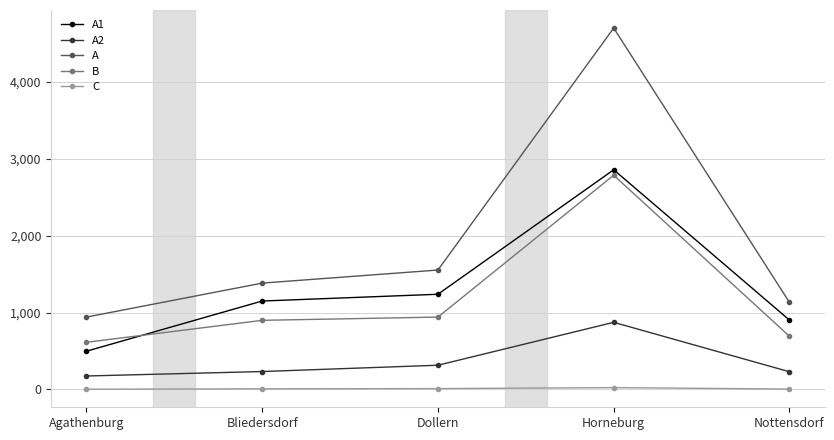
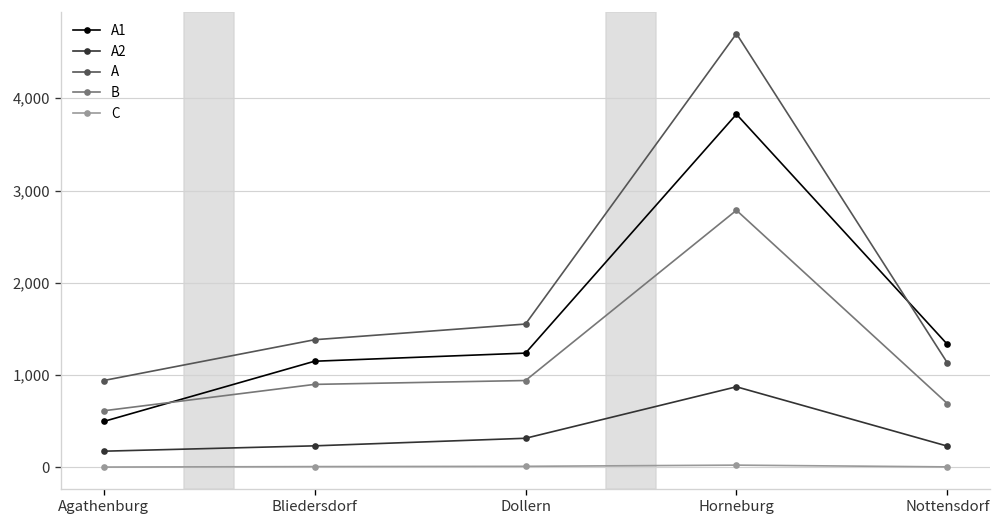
  {
    "A1": {
      "Agathenburg": "500",
      "Bliedersdorf": "1,200",
      "Dollern": "1,200",
-     "Horneburg": "2,900",
-     "Nottensdorf": "900"
+     "Horneburg": "3,800",
+     "Nottensdorf": "1,300"
    }
  }
